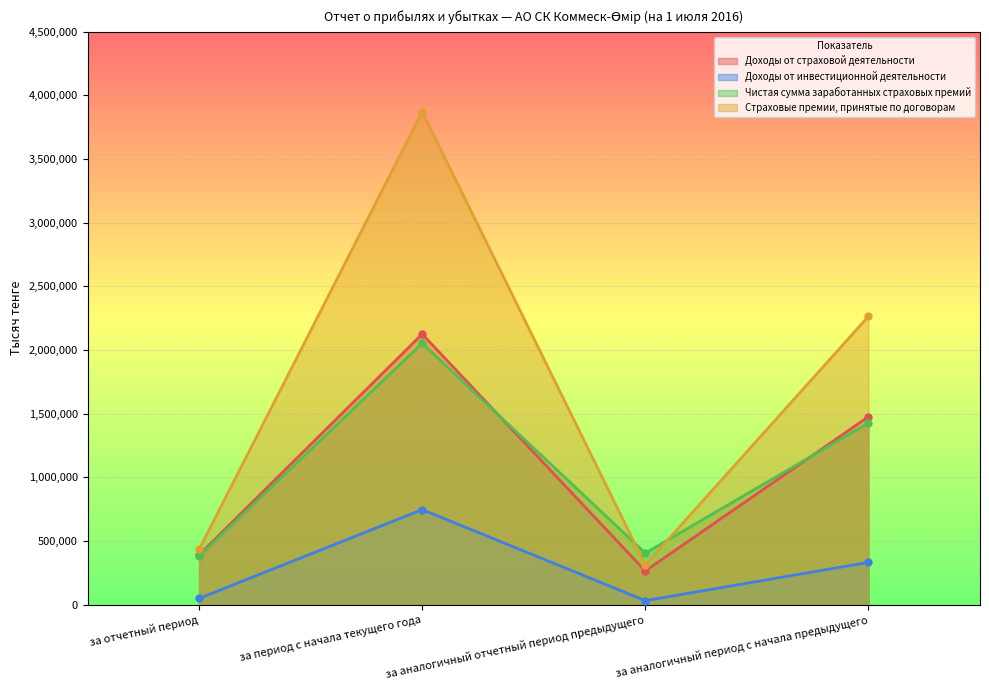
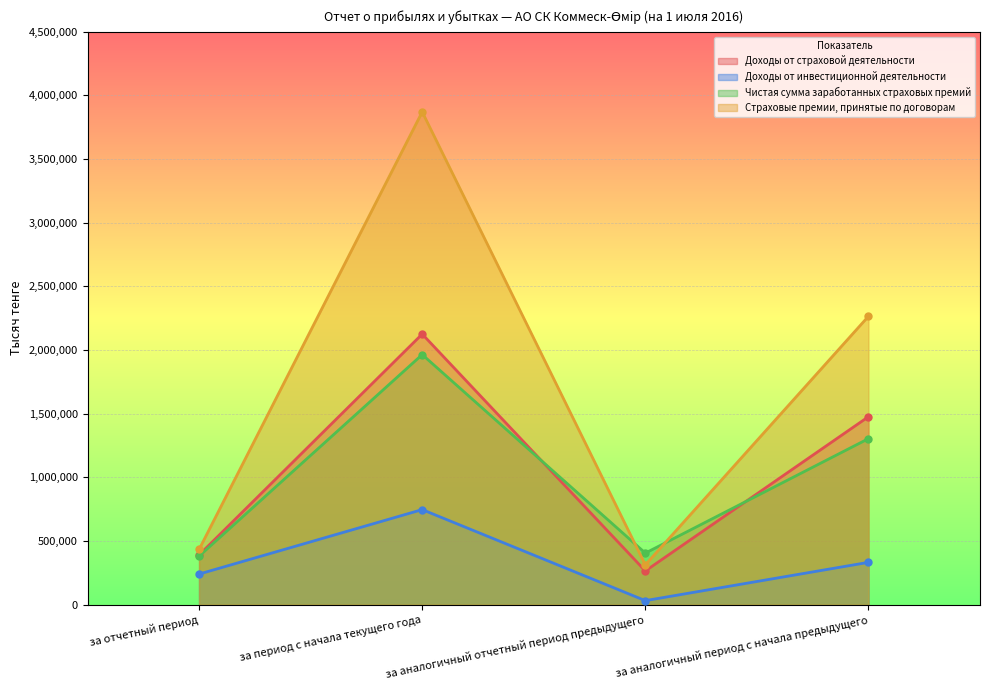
  {
    "Доходы от инвестиционной деятельности": {
-     "за отчетный период": "50,000",
+     "за отчетный период": "240,000",
      "за период с начала текущего года": "750,000",
      "за аналогичный отчетный период предыдущего": "30,000",
      "за аналогичный период с начала предыдущего": "330,000"
    },
    "Чистая сумма заработанных страховых премий": {
-     "за период с начала текущего года": "2,050,000",
+     "за период с начала текущего года": "1,960,000",
      "за аналогичный отчетный период предыдущего": "400,000",
-     "за аналогичный период с начала предыдущего": "1,430,000"
+     "за аналогичный период с начала предыдущего": "1,300,000"
    }
  }
